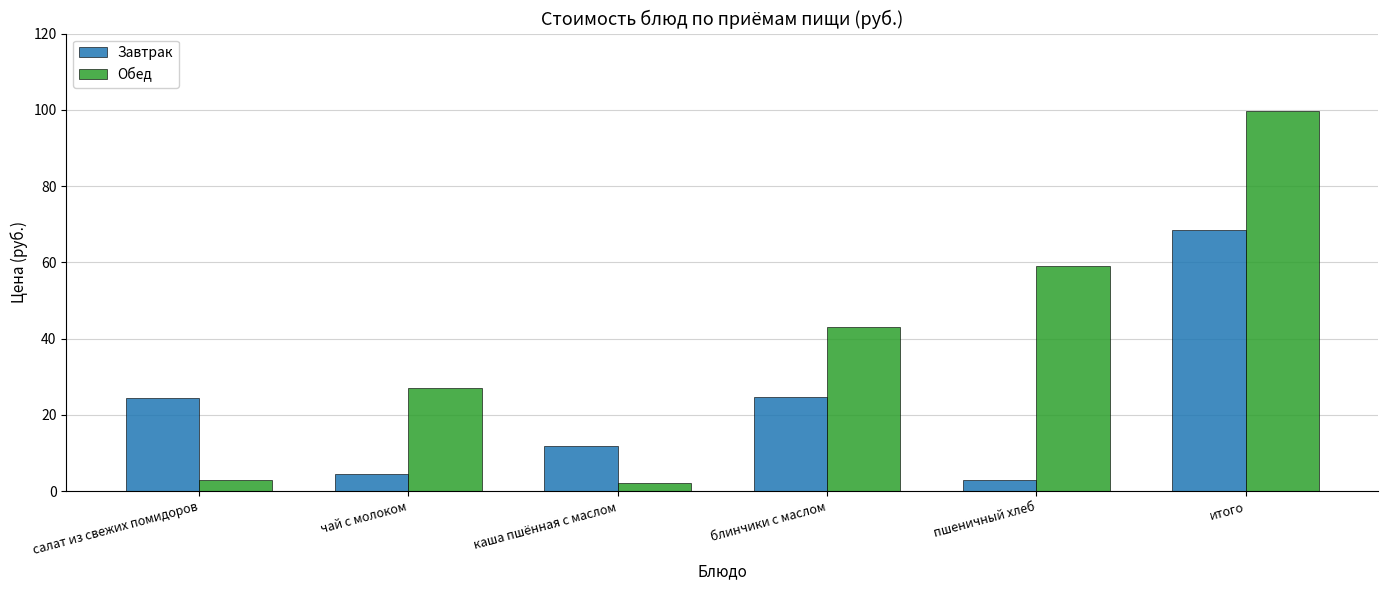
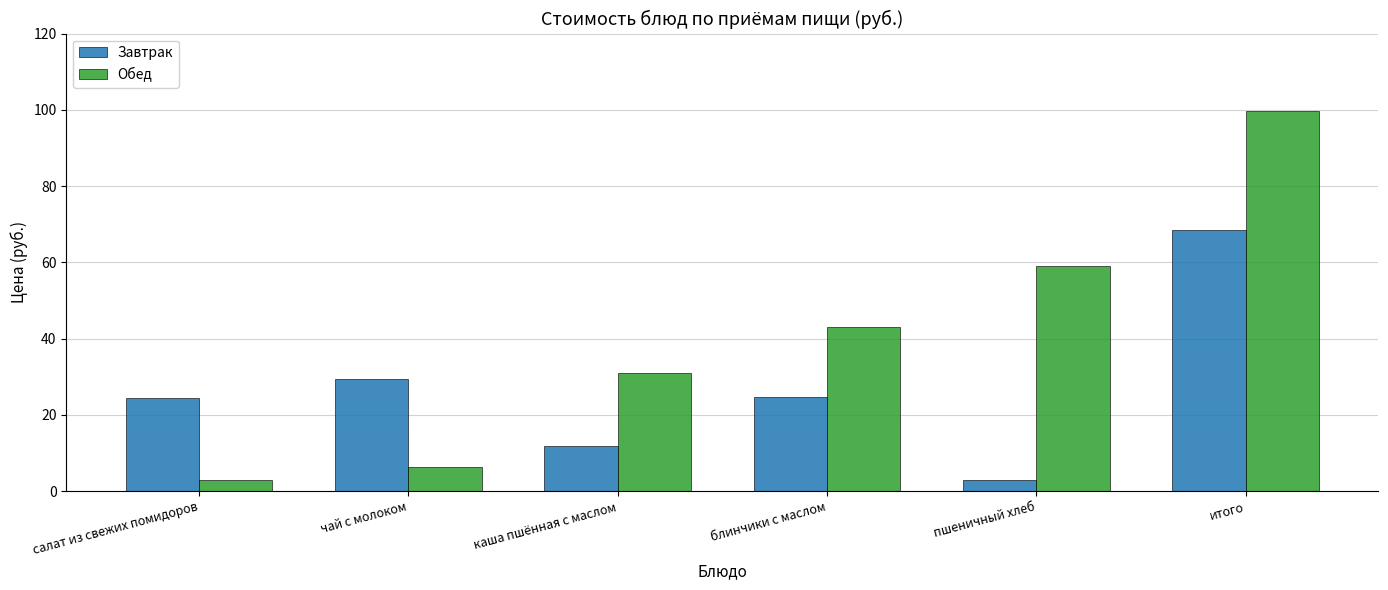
  {
    "Завтрак": {
      "салат из свежих помидоров": 24,
-     "чай с молоком": 5,
+     "чай с молоком": 29,
      "каша пшённая с маслом": 12,
      "блинчики с маслом": 25,
      "пшеничный хлеб": 3,
      "итого": 68
    },
    "Обед": {
      "салат из свежих помидоров": 3,
-     "чай с молоком": 27,
-     "каша пшённая с маслом": 2,
+     "чай с молоком": 6,
+     "каша пшённая с маслом": 31,
      "блинчики с маслом": 43,
      "пшеничный хлеб": 59,
      "итого": 100
    }
  }
